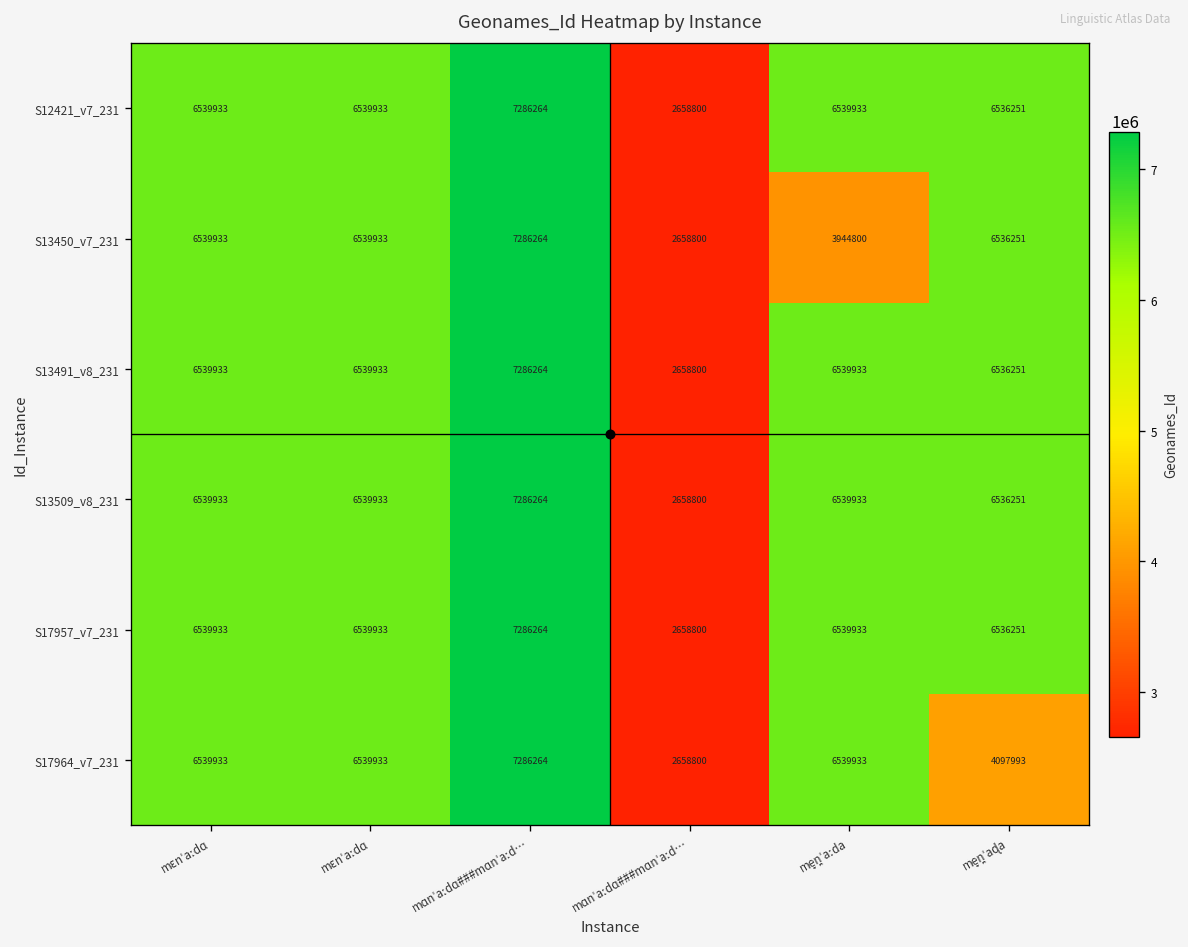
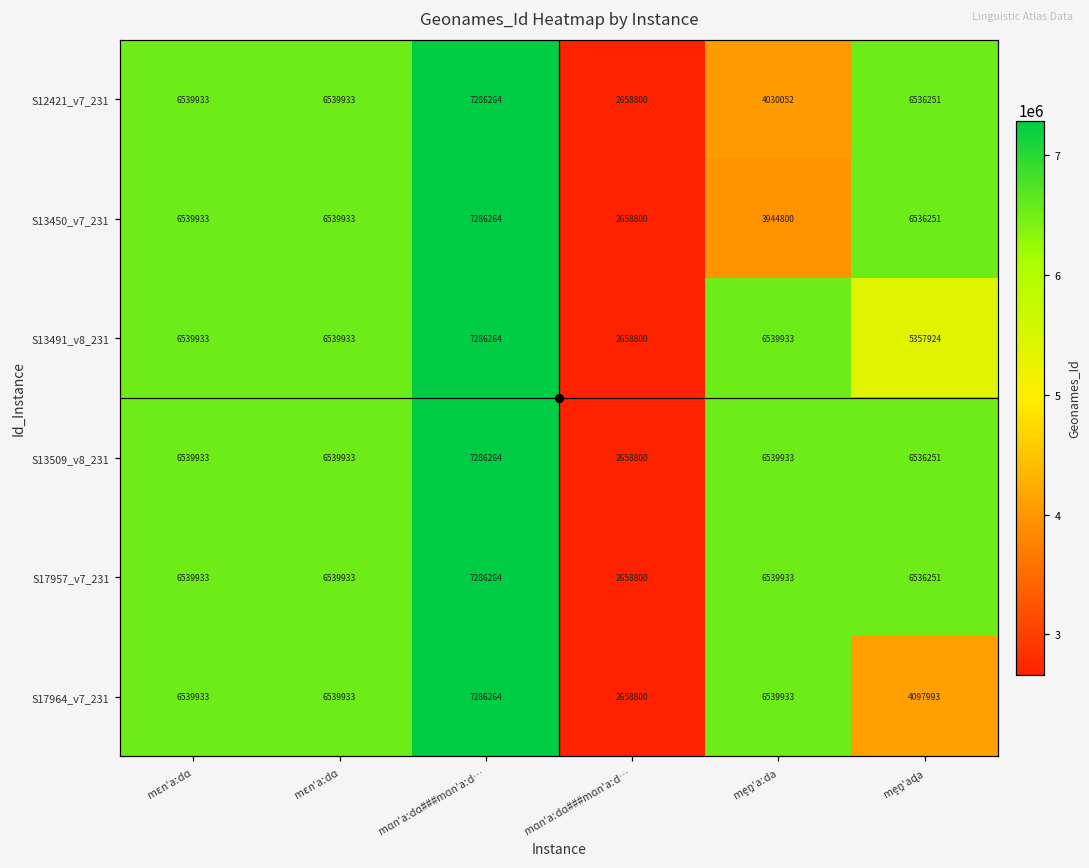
  {
    "S12421_v7_231": {
-     "me̞n̪ˈaːda": 6539933,
+     "me̞n̪ˈaːda": 4030052,
      "me̞n̪ˈaɖa": 6536251
    },
    "S13450_v7_231": {
      "me̞n̪ˈaːda": 3944800,
      "me̞n̪ˈaɖa": 6536251
    },
    "S13491_v8_231": {
      "me̞n̪ˈaːda": 6539933,
-     "me̞n̪ˈaɖa": 6536251
+     "me̞n̪ˈaɖa": 5357924
    },
    "S13509_v8_231": {
      "me̞n̪ˈaːda": 6539933,
      "me̞n̪ˈaɖa": 6536251
    },
    "S17957_v7_231": {
      "me̞n̪ˈaːda": 6539933,
      "me̞n̪ˈaɖa": 6536251
    },
    "S17964_v7_231": {
      "me̞n̪ˈaːda": 6539933,
      "me̞n̪ˈaɖa": 4097993
    }
  }
